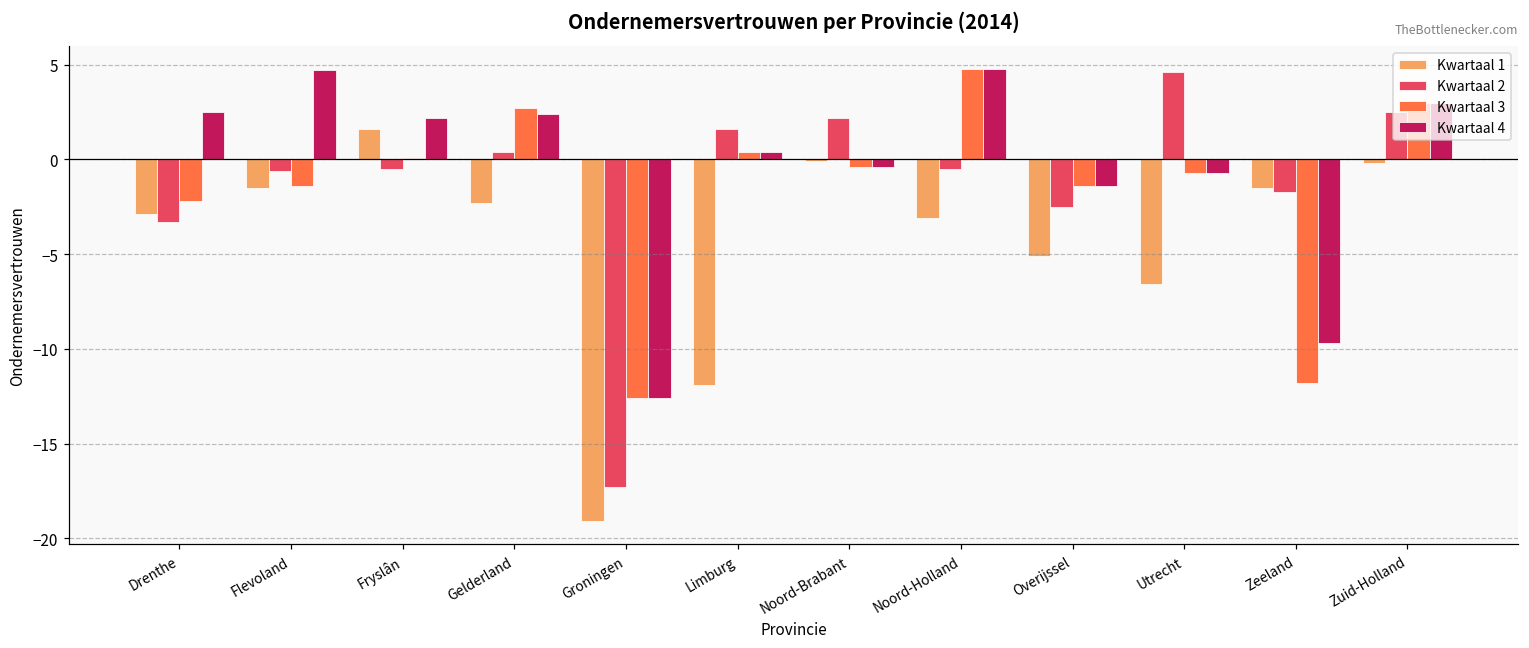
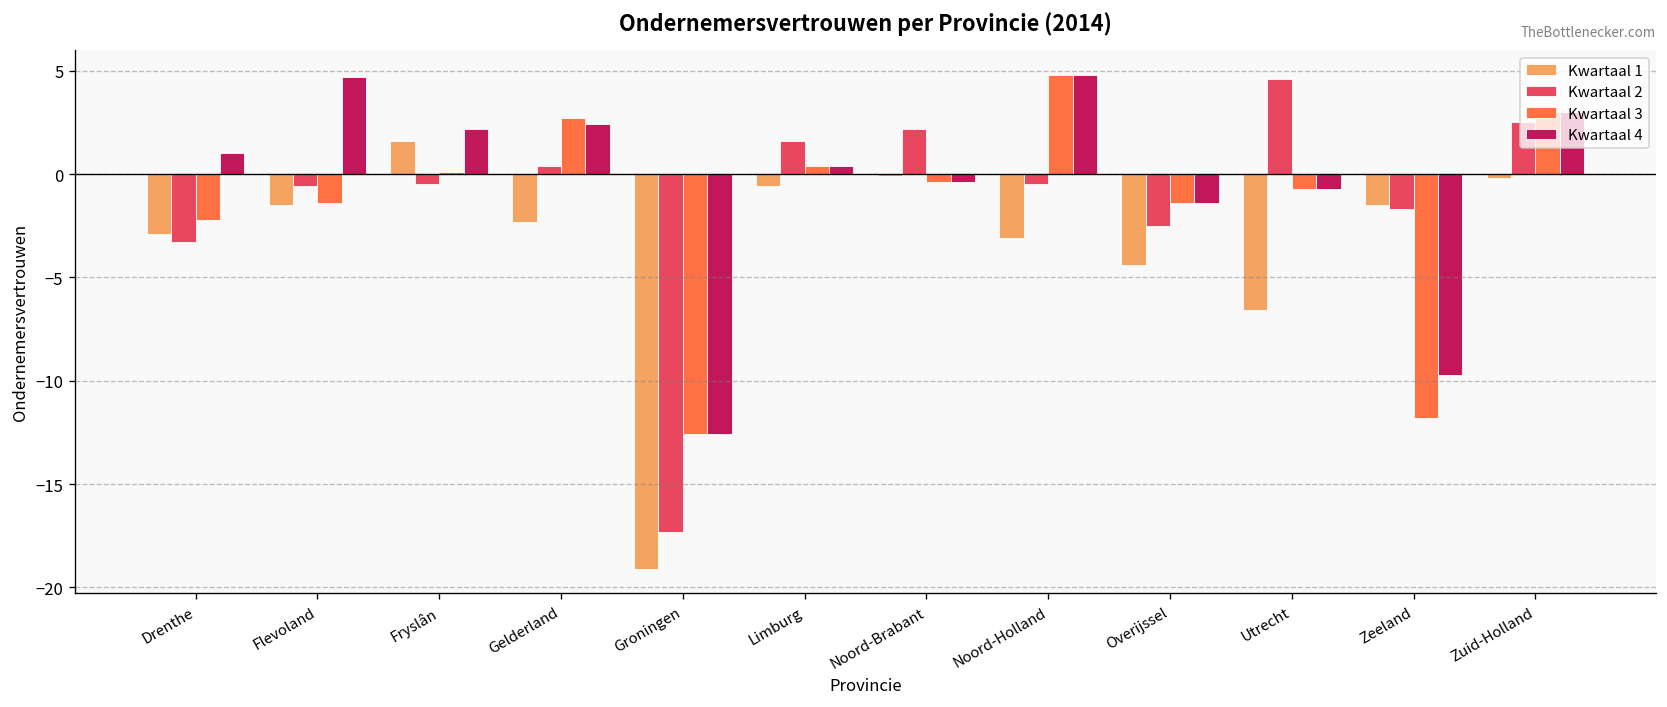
  {
    "Kwartaal 1": {
      "Drenthe": -2.9,
      "Flevoland": -1.5,
      "Fryslân": 1.6,
      "Gelderland": -2.3,
      "Groningen": -19.1,
-     "Limburg": -11.9,
+     "Limburg": -0.6,
      "Noord-Holland": -3.1,
-     "Overijssel": -5.1,
+     "Overijssel": -4.4,
      "Utrecht": -6.6,
      "Zeeland": -1.5,
      "Zuid-Holland": -0.2
    },
    "Kwartaal 4": {
-     "Drenthe": 2.5,
+     "Drenthe": 1.0,
      "Flevoland": 4.7,
      "Fryslân": 2.2,
      "Gelderland": 2.4,
      "Groningen": -12.6,
      "Limburg": 0.4,
      "Noord-Brabant": -0.4,
      "Noord-Holland": 4.8,
      "Overijssel": -1.4,
      "Utrecht": -0.7,
      "Zeeland": -9.7
    }
  }
